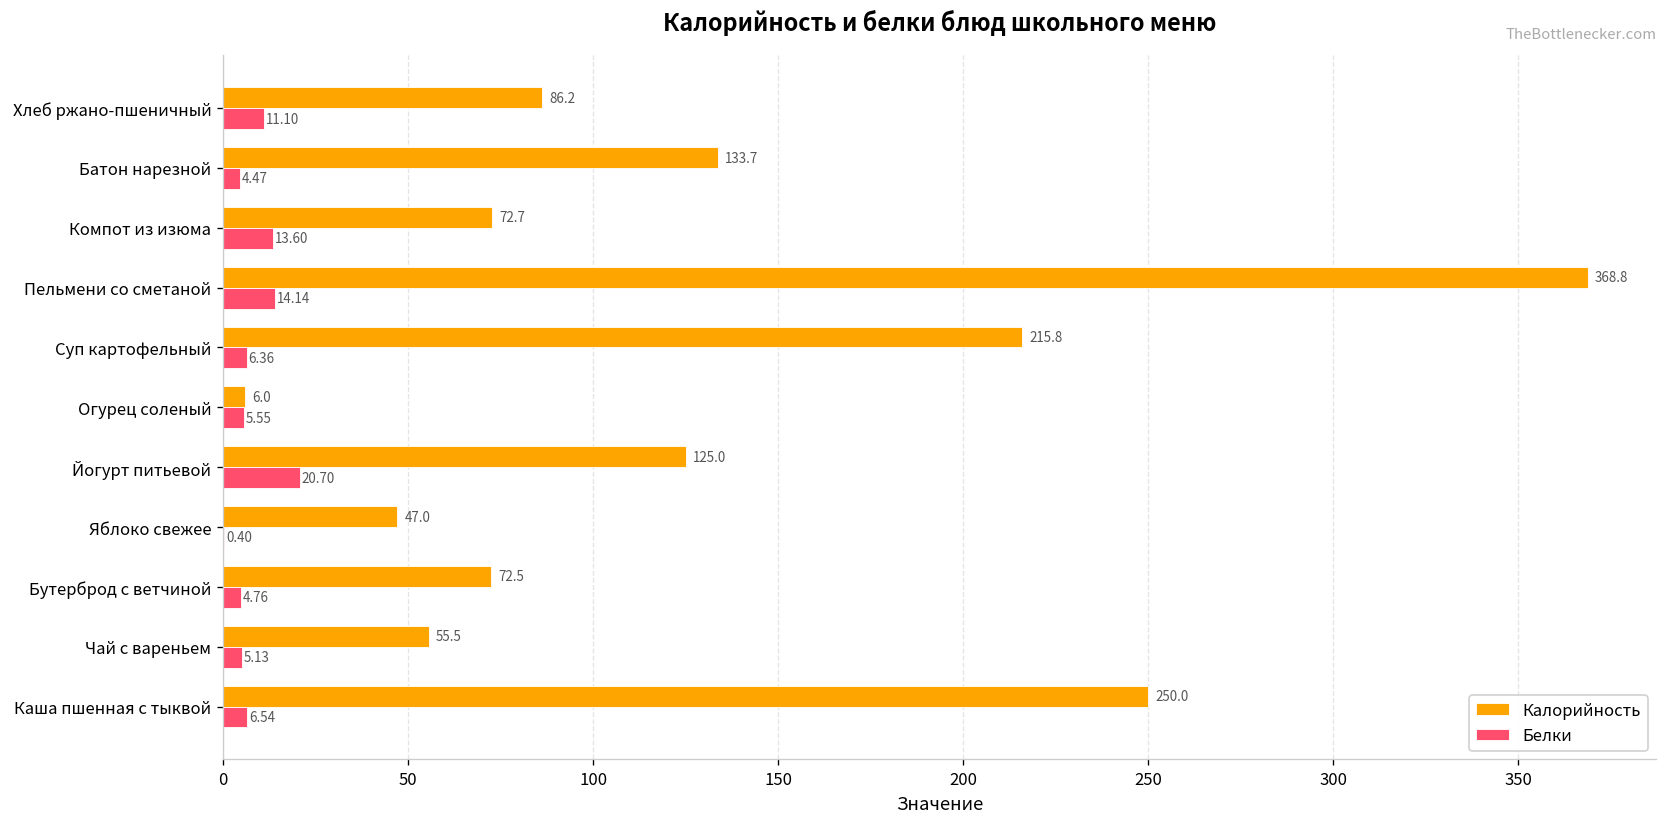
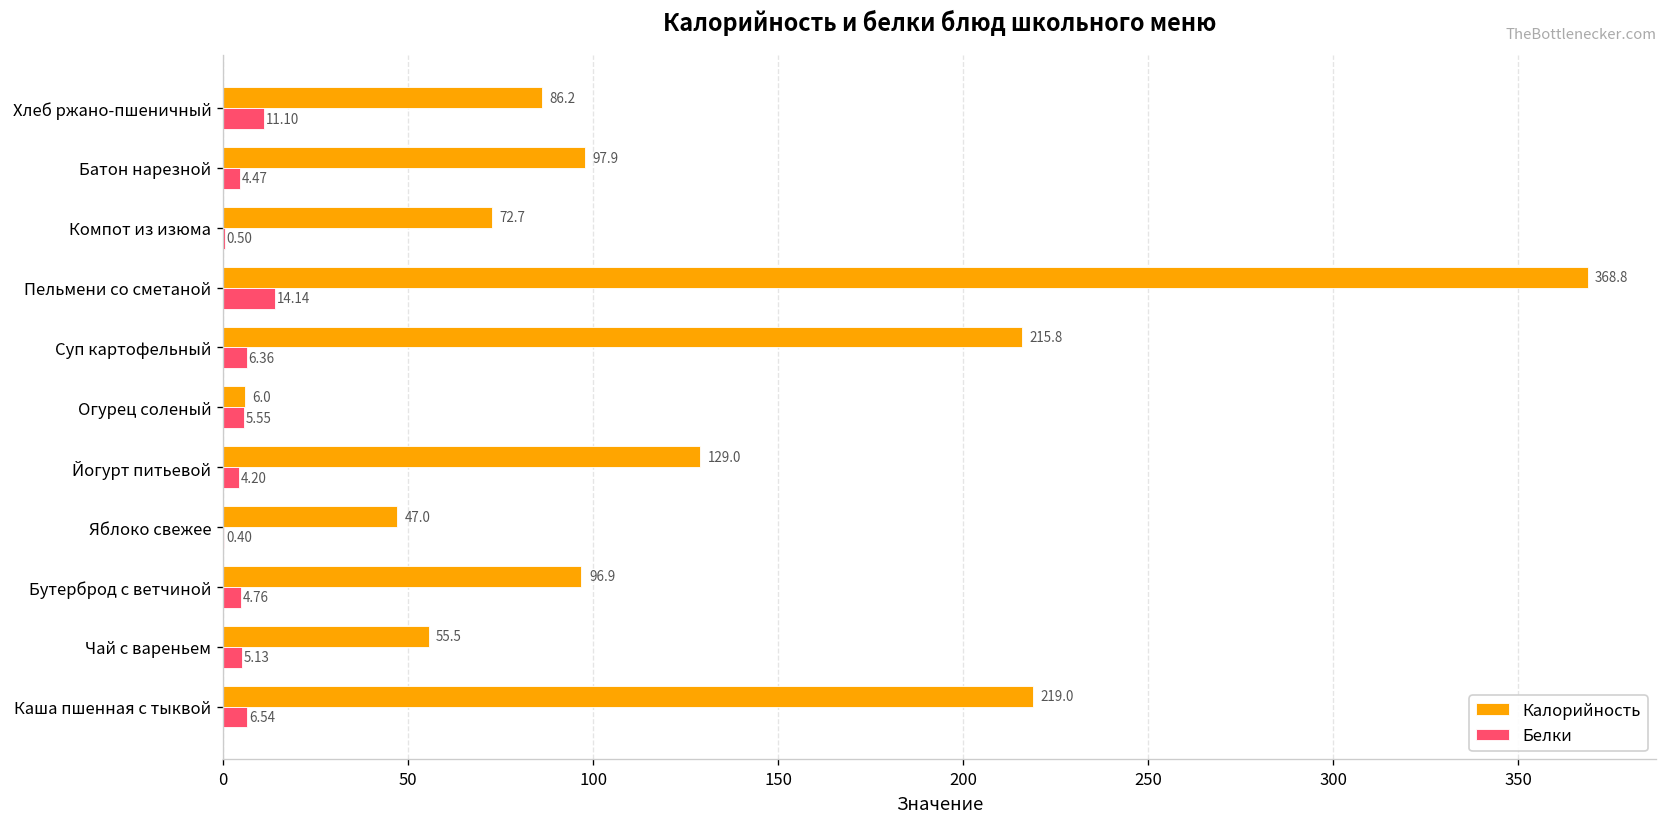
  {
    "Калорийность": {
      "Хлеб ржано-пшеничный": 86.2,
-     "Батон нарезной": 133.7,
+     "Батон нарезной": 97.9,
      "Компот из изюма": 72.7,
      "Пельмени со сметаной": 368.8,
      "Суп картофельный": 215.8,
      "Огурец соленый": 6.0,
-     "Йогурт питьевой": 125.0,
+     "Йогурт питьевой": 129.0,
      "Яблоко свежее": 47.0,
-     "Бутерброд с ветчиной": 72.5,
+     "Бутерброд с ветчиной": 96.9,
      "Чай с вареньем": 55.5,
-     "Каша пшенная с тыквой": 250.0
+     "Каша пшенная с тыквой": 219.0
    },
    "Белки": {
      "Хлеб ржано-пшеничный": 11.10,
      "Батон нарезной": 4.47,
-     "Компот из изюма": 13.60,
+     "Компот из изюма": 0.50,
      "Пельмени со сметаной": 14.14,
      "Суп картофельный": 6.36,
      "Огурец соленый": 5.55,
-     "Йогурт питьевой": 20.70,
+     "Йогурт питьевой": 4.20,
      "Яблоко свежее": 0.40,
      "Бутерброд с ветчиной": 4.76,
      "Чай с вареньем": 5.13,
      "Каша пшенная с тыквой": 6.54
    }
  }
